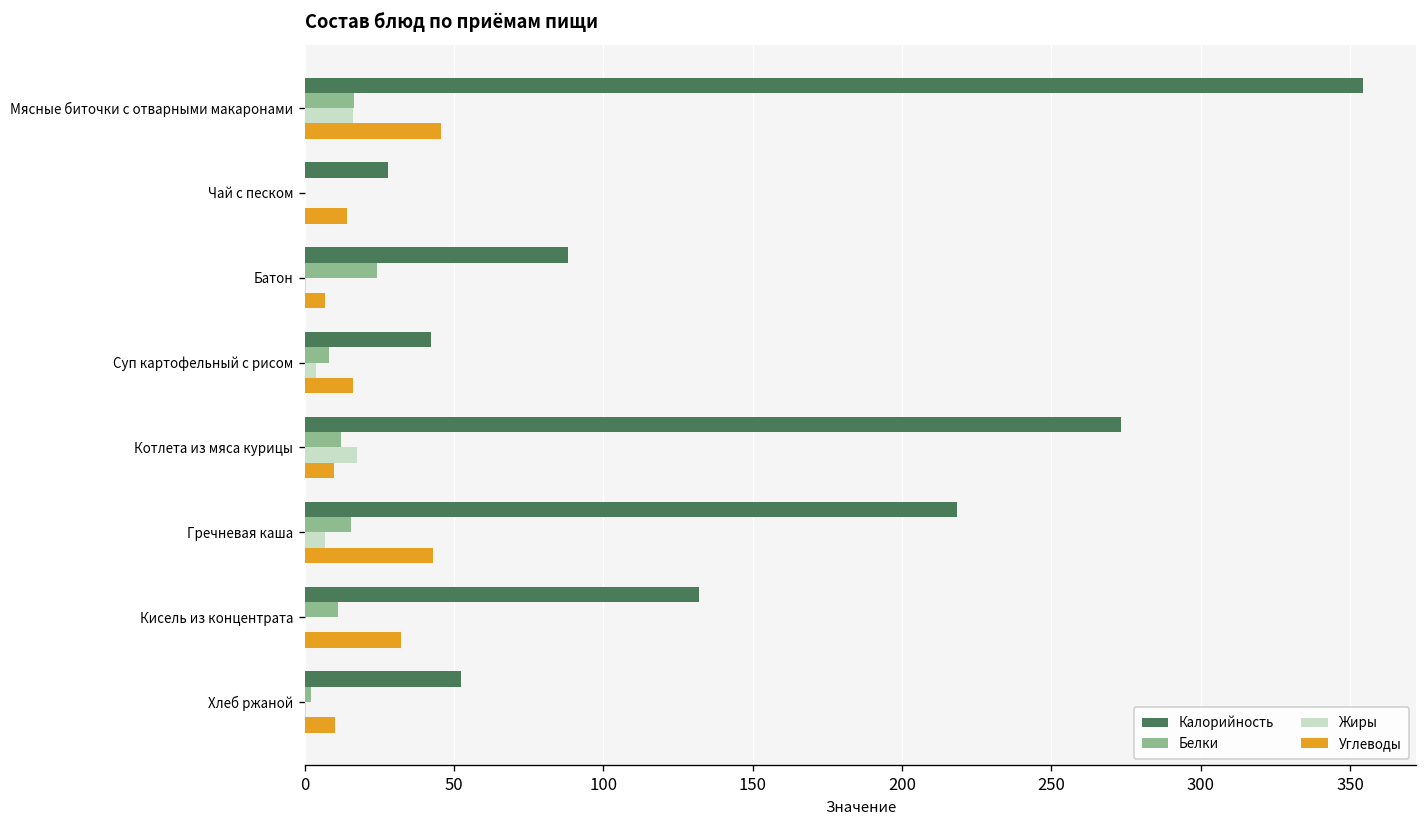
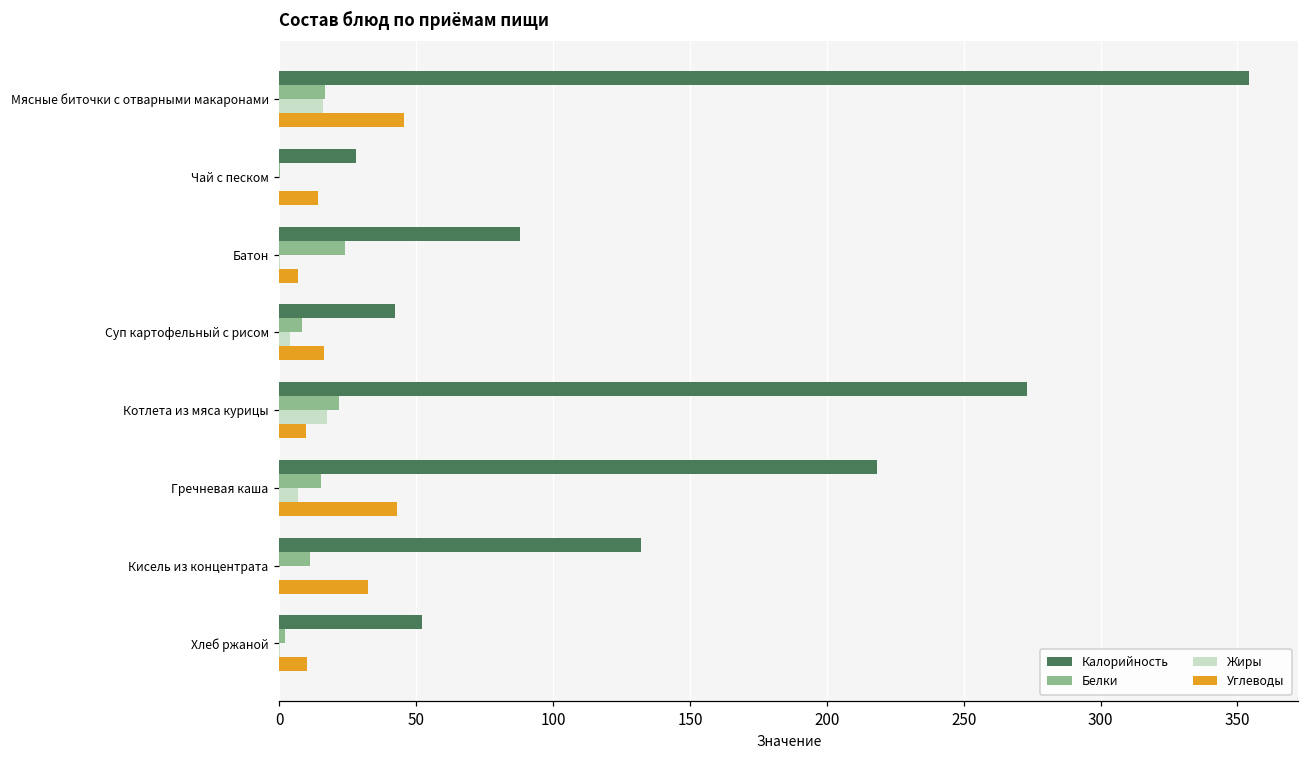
  {
    "Калорийность": {
      "Мясные биточки с отварными макаронами": 354,
      "Чай с песком": 28,
      "Батон": 88,
      "Суп картофельный с рисом": 42,
      "Котлета из мяса курицы": 273,
      "Гречневая каша": 218,
      "Кисель из концентрата": 132,
      "Хлеб ржаной": 52
    },
    "Белки": {
      "Мясные биточки с отварными макаронами": 17,
      "Батон": 24,
      "Суп картофельный с рисом": 8,
-     "Котлета из мяса курицы": 12,
+     "Котлета из мяса курицы": 22,
      "Гречневая каша": 15,
      "Кисель из концентрата": 11,
      "Хлеб ржаной": 2
    },
    "Жиры": {
      "Мясные биточки с отварными макаронами": 16,
      "Чай с песком": 0,
      "Суп картофельный с рисом": 4,
      "Котлета из мяса курицы": 17,
      "Гречневая каша": 7,
      "Кисель из концентрата": 0
    },
    "Углеводы": {
      "Мясные биточки с отварными макаронами": 46,
      "Чай с песком": 14,
      "Батон": 7,
      "Суп картофельный с рисом": 16,
      "Котлета из мяса курицы": 10,
      "Гречневая каша": 43,
      "Кисель из концентрата": 32,
      "Хлеб ржаной": 10
    }
  }
